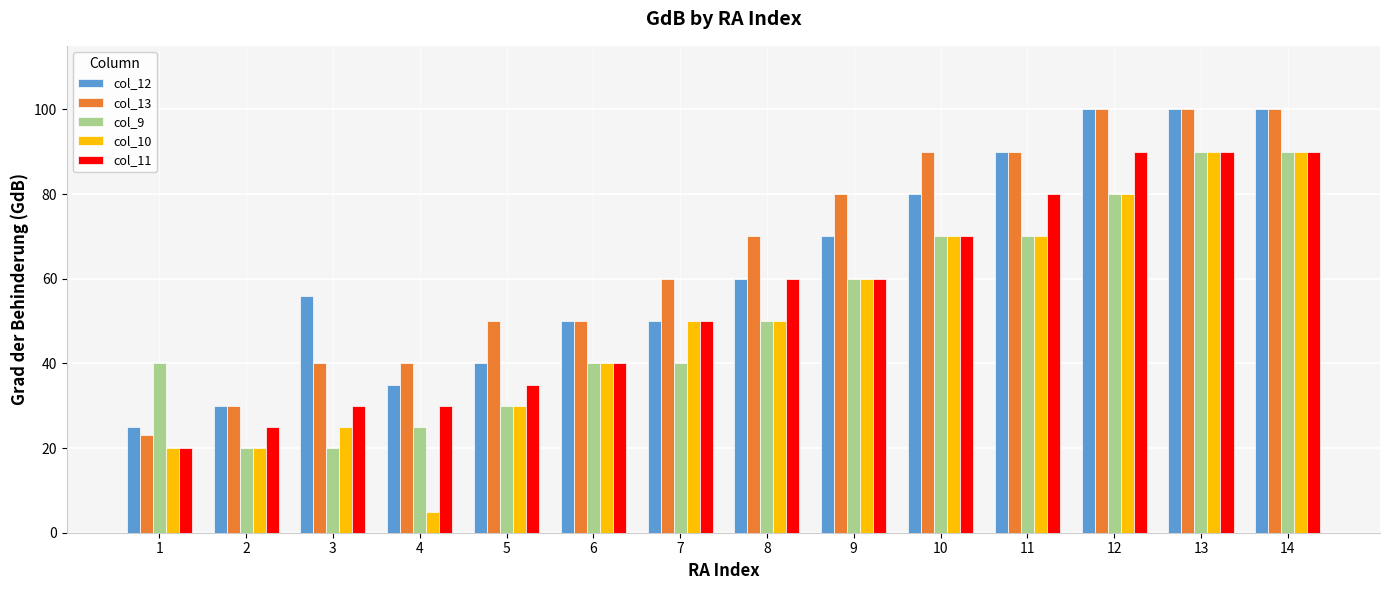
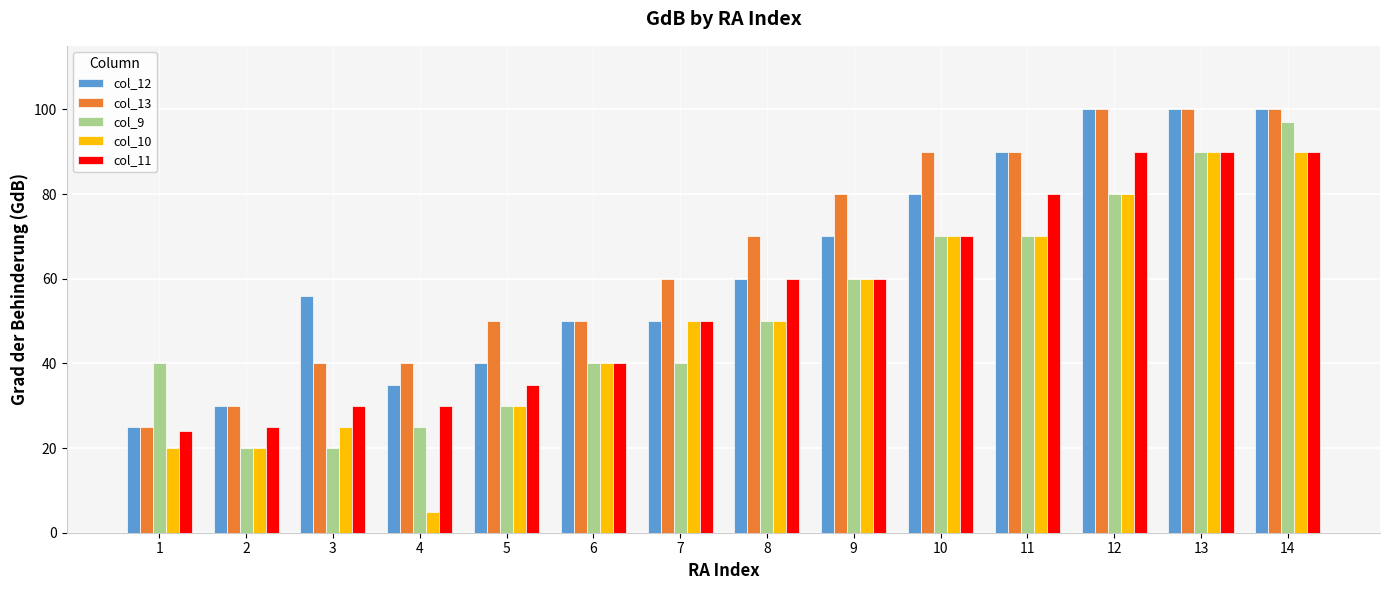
  {
    "col_12": {
      "1": 25,
      "2": 30,
      "3": 56,
      "4": 35,
      "5": 40,
      "6": 50,
      "7": 50,
      "8": 60,
      "9": 70,
      "10": 80,
      "11": 90,
      "12": 100,
      "13": 100,
      "14": 100
    },
    "col_13": {
-     "1": 23,
+     "1": 25,
      "2": 30,
      "3": 40,
      "4": 40,
      "5": 50,
      "6": 50,
      "7": 60,
      "8": 70,
      "9": 80,
      "10": 90,
      "11": 90,
      "12": 100,
      "13": 100,
      "14": 100
    },
    "col_9": {
      "1": 40,
      "2": 20,
      "3": 20,
      "4": 25,
      "5": 30,
      "6": 40,
      "7": 40,
      "8": 50,
      "9": 60,
      "10": 70,
      "11": 70,
      "12": 80,
      "13": 90,
-     "14": 90
+     "14": 97
    },
    "col_10": {
      "1": 20,
      "2": 20,
      "3": 25,
      "4": 5,
      "5": 30,
      "6": 40,
      "7": 50,
      "8": 50,
      "9": 60,
      "10": 70,
      "11": 70,
      "12": 80,
      "13": 90,
      "14": 90
    },
    "col_11": {
-     "1": 20,
+     "1": 24,
      "2": 25,
      "3": 30,
      "4": 30,
      "5": 35,
      "6": 40,
      "7": 50,
      "8": 60,
      "9": 60,
      "10": 70,
      "11": 80,
      "12": 90,
      "13": 90,
      "14": 90
    }
  }
